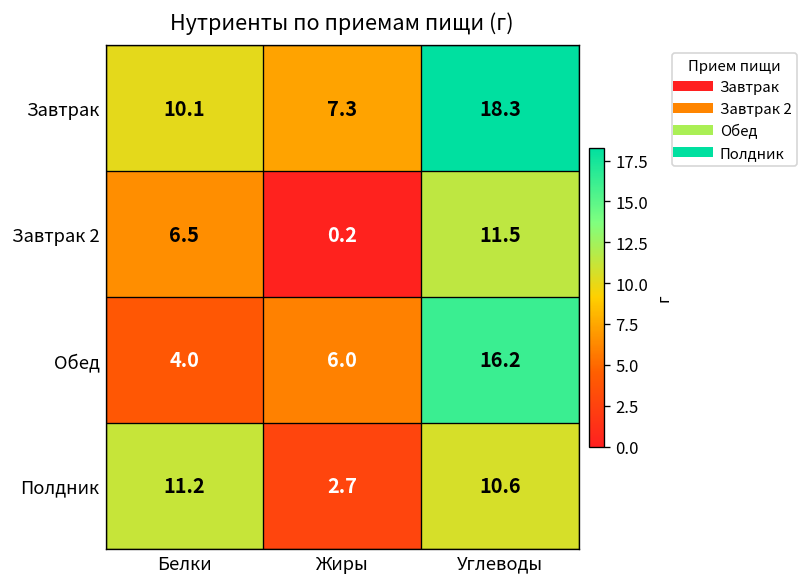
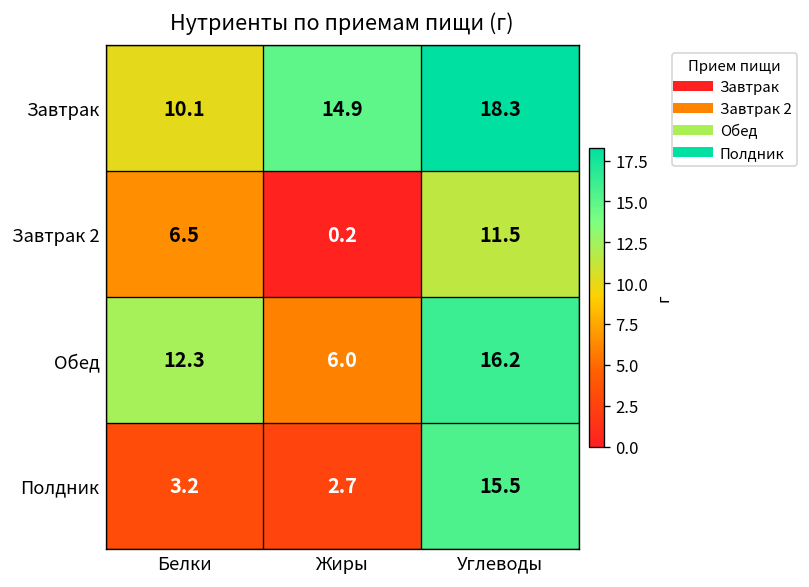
  {
    "Завтрак": {
      "Белки": 10.1,
-     "Жиры": 7.3,
+     "Жиры": 14.9,
      "Углеводы": 18.3
    },
    "Завтрак 2": {
      "Белки": 6.5,
      "Жиры": 0.2,
      "Углеводы": 11.5
    },
    "Обед": {
-     "Белки": 4.0,
+     "Белки": 12.3,
      "Жиры": 6.0,
      "Углеводы": 16.2
    },
    "Полдник": {
-     "Белки": 11.2,
+     "Белки": 3.2,
      "Жиры": 2.7,
-     "Углеводы": 10.6
+     "Углеводы": 15.5
    }
  }
